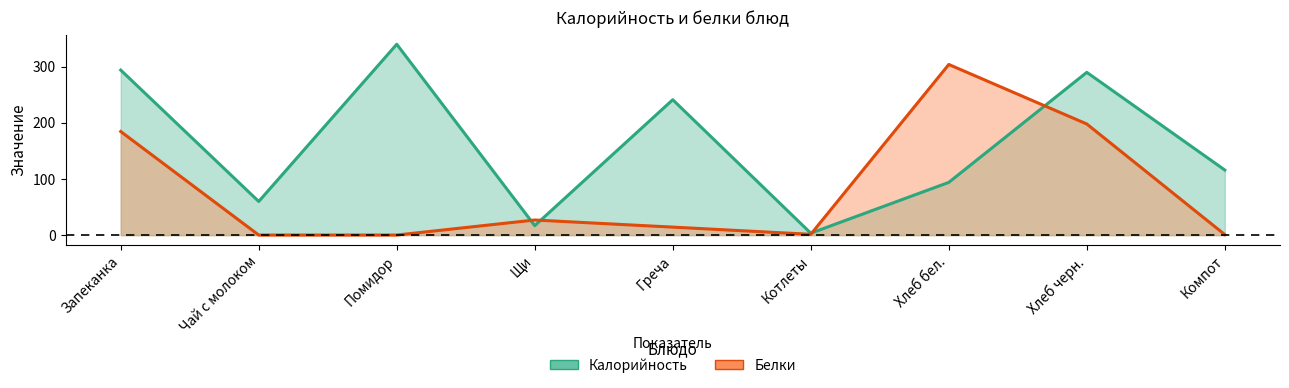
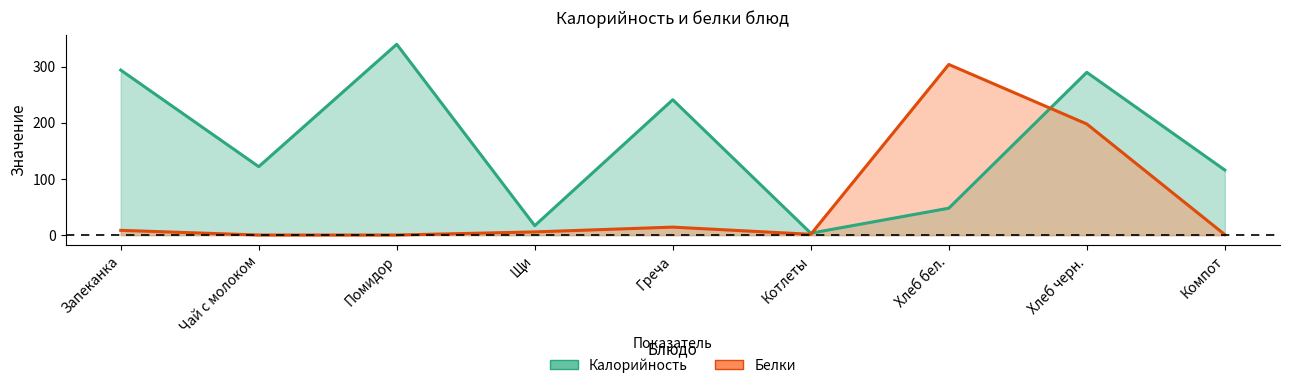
  {
    "Калорийность": {
      "Запеканка": 290,
-     "Чай с молоком": 60,
+     "Чай с молоком": 120,
      "Помидор": 340,
      "Щи": 20,
      "Греча": 240,
-     "Хлеб бел.": 90,
+     "Хлеб бел.": 50,
      "Хлеб черн.": 290,
      "Компот": 120
    },
    "Белки": {
-     "Запеканка": 180,
+     "Запеканка": 10,
      "Чай с молоком": 0,
      "Помидор": 0,
-     "Щи": 30,
+     "Щи": 10,
      "Греча": 10,
      "Хлеб бел.": 300,
      "Хлеб черн.": 200,
      "Компот": 0
    }
  }
